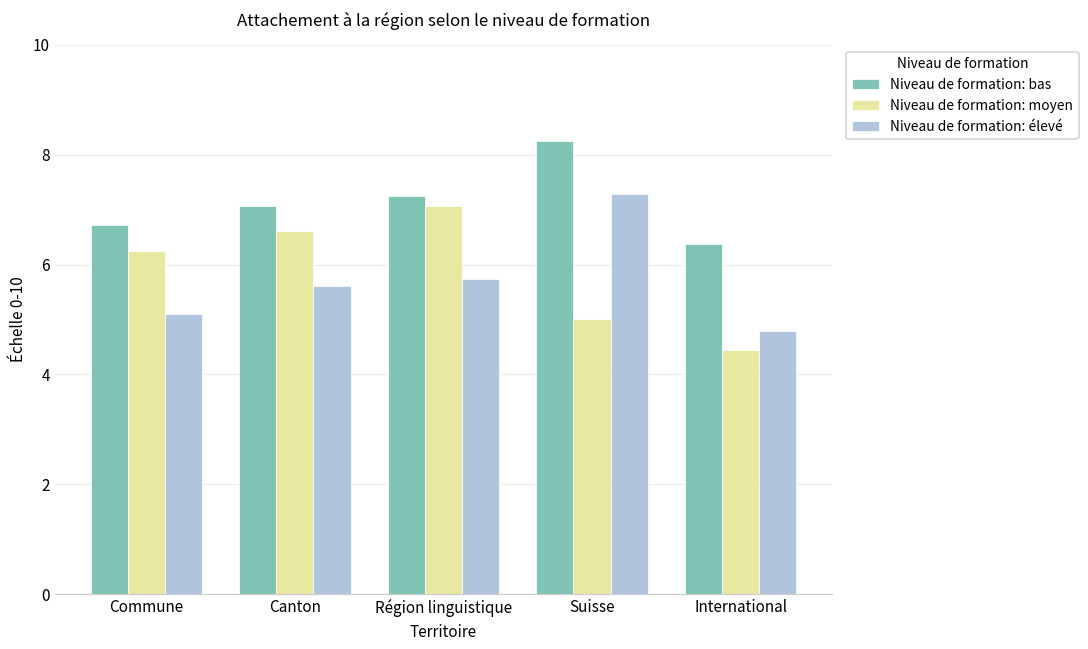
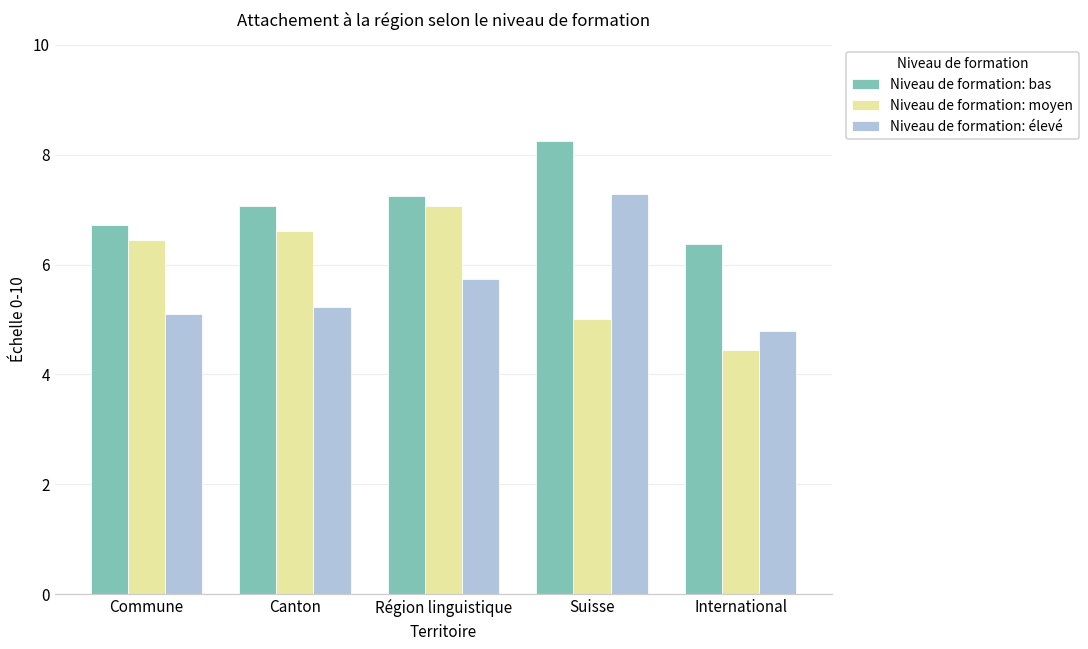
  {
    "Niveau de formation: bas": {
      "Commune": 6.7,
      "Canton": 7.1,
      "Région linguistique": 7.2,
      "Suisse": 8.2,
      "International": 6.4
    },
    "Niveau de formation: moyen": {
-     "Commune": 6.2,
+     "Commune": 6.4,
      "Canton": 6.6,
      "Région linguistique": 7.1,
      "Suisse": 5.0,
      "International": 4.4
    },
    "Niveau de formation: élevé": {
      "Commune": 5.1,
-     "Canton": 5.6,
+     "Canton": 5.2,
      "Région linguistique": 5.7,
      "Suisse": 7.3,
      "International": 4.8
    }
  }
